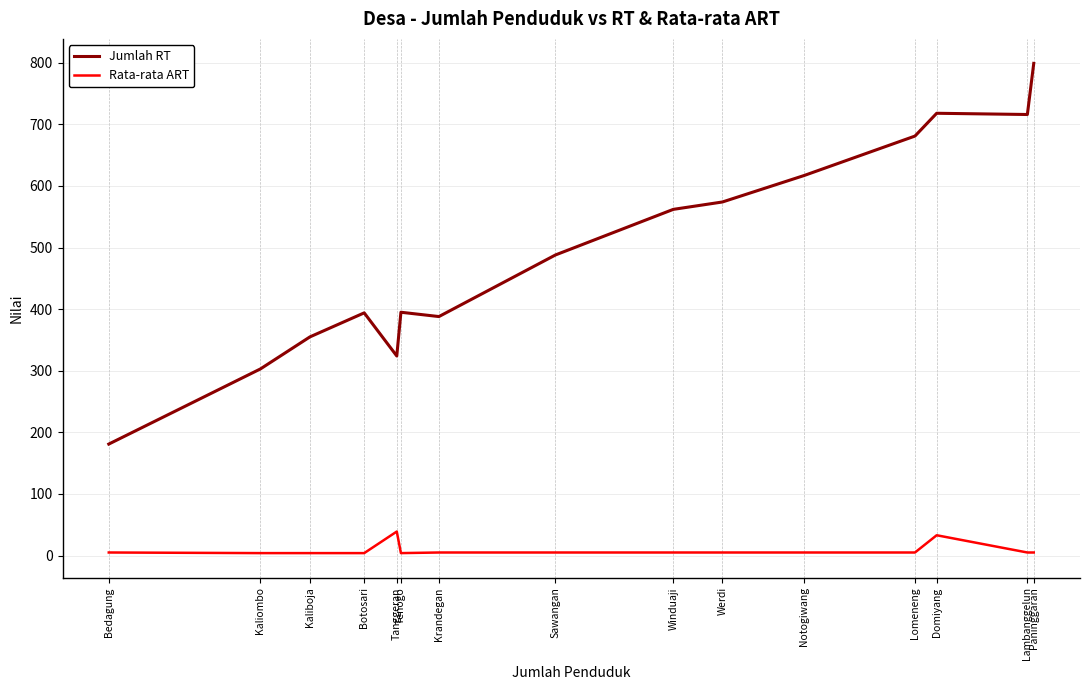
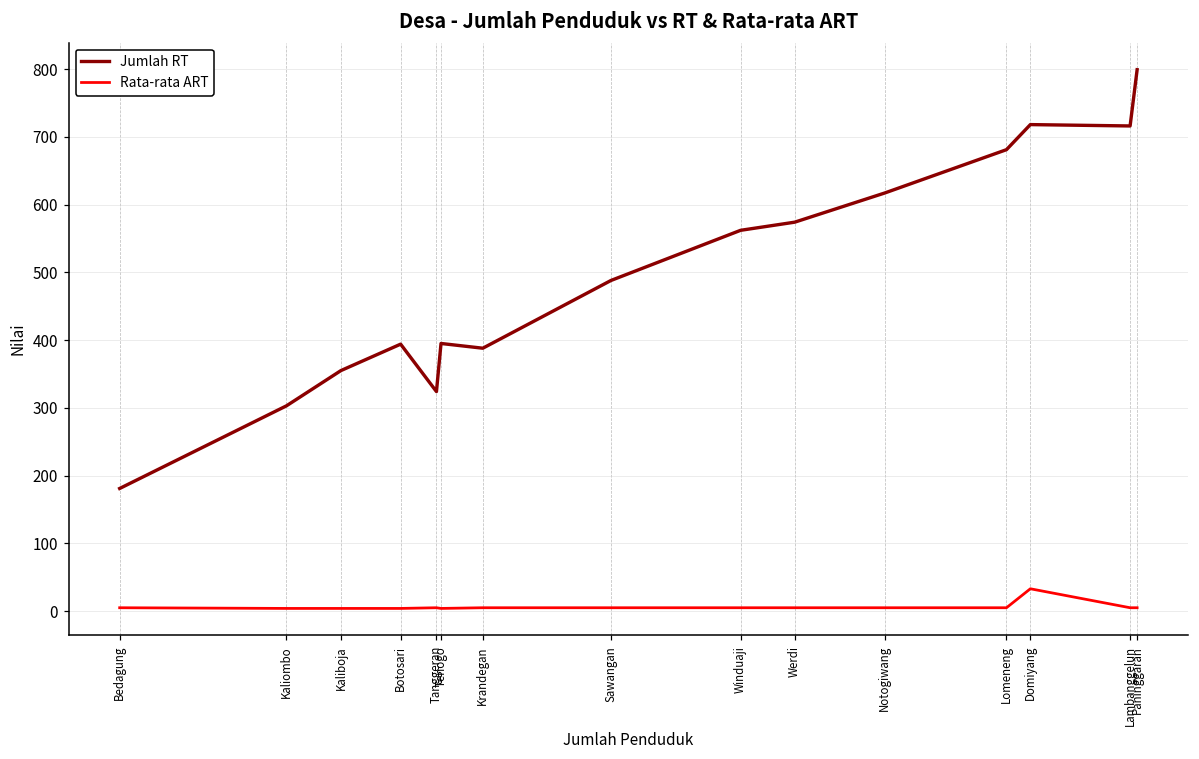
  {
    "Jumlah RT": {
      "Paninggaran": 800
    },
    "Rata-rata ART": {
      "Bedagung": 10,
      "Kaliombo": 0,
      "Kaliboja": 0,
      "Botosari": 0,
-     "Tanggeran": 40,
+     "Tanggeran": 10,
      "Tenogo": 0,
      "Krandegan": 10,
      "Sawangan": 10,
      "Winduaji": 10,
      "Werdi": 10,
      "Notogiwang": 10,
      "Lomeneng": 10,
      "Domiyang": 30,
      "Lambanggelun": 10,
      "Paninggaran": 10
    }
  }
